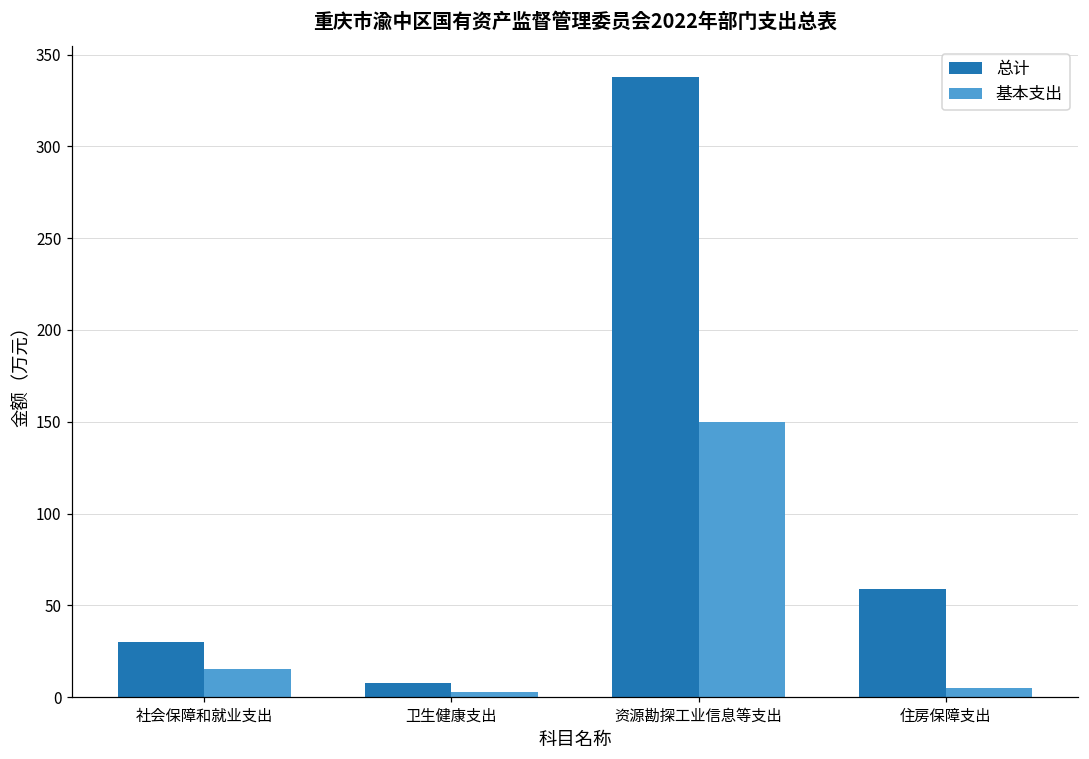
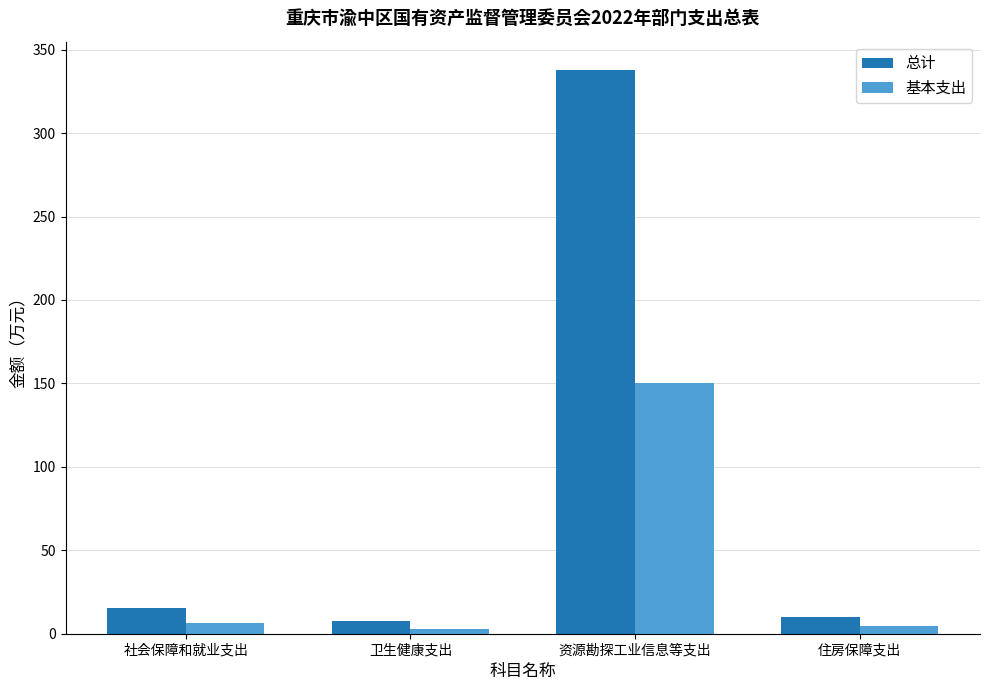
  {
    "总计": {
-     "社会保障和就业支出": 30,
+     "社会保障和就业支出": 15,
      "卫生健康支出": 8,
      "资源勘探工业信息等支出": 338,
-     "住房保障支出": 59
+     "住房保障支出": 10
    },
    "基本支出": {
-     "社会保障和就业支出": 15,
+     "社会保障和就业支出": 6,
      "卫生健康支出": 3,
      "资源勘探工业信息等支出": 150,
      "住房保障支出": 5
    }
  }
